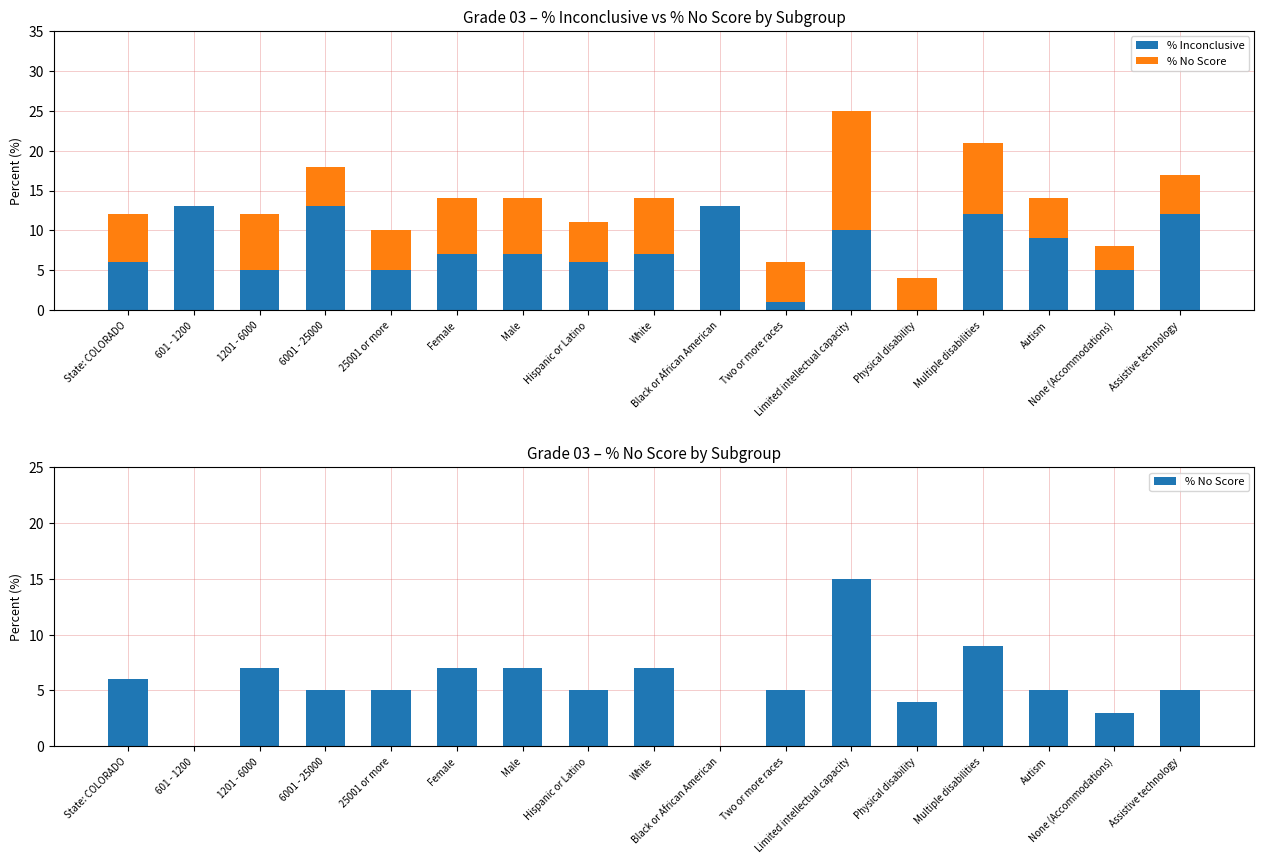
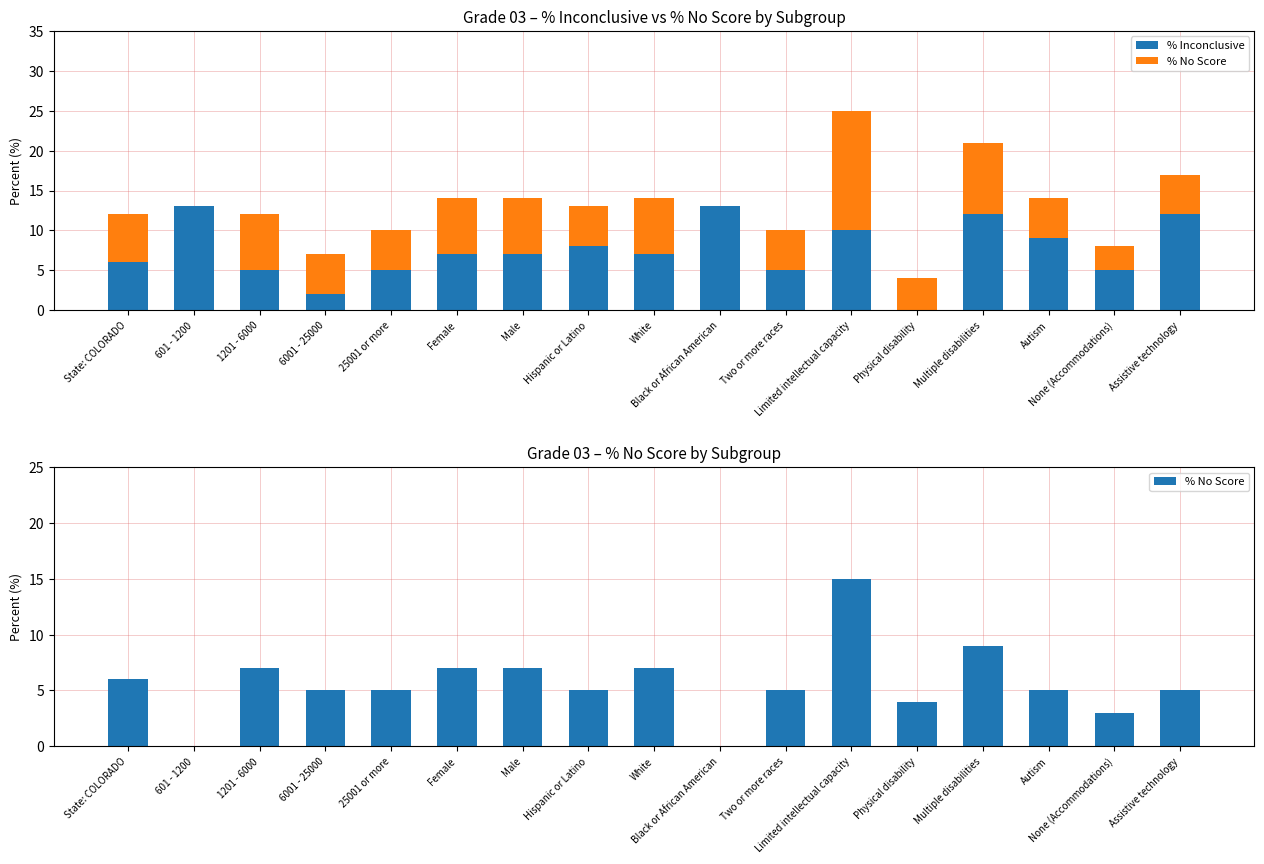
  {
    "Grade 03 – % Inconclusive vs % No Score by Subgroup": {
      "% Inconclusive": {
        "State: COLORADO": 6,
        "601 - 1200": 13,
        "1201 - 6000": 5,
-       "6001 - 25000": 13,
+       "6001 - 25000": 2,
        "25001 or more": 5,
        "Female": 7,
        "Male": 7,
-       "Hispanic or Latino": 6,
+       "Hispanic or Latino": 8,
        "White": 7,
        "Black or African American": 13,
-       "Two or more races": 1,
+       "Two or more races": 5,
        "Limited intellectual capacity": 10,
        "Physical disability": 0,
        "Multiple disabilities": 12,
        "Autism": 9,
        "None (Accommodations)": 5,
        "Assistive technology": 12
      }
    },
    "Grade 03 – % No Score by Subgroup": {
      "State: COLORADO": 6.0,
      "601 - 1200": 0.0,
      "1201 - 6000": 7.0,
      "6001 - 25000": 5.0,
      "25001 or more": 5.0,
      "Female": 7.0,
      "Male": 7.0,
      "Hispanic or Latino": 5.0,
      "White": 7.0,
      "Black or African American": 0.0,
      "Two or more races": 5.0,
      "Limited intellectual capacity": 15.0,
      "Physical disability": 4.0,
      "Multiple disabilities": 9.0,
      "Autism": 5.0,
      "None (Accommodations)": 3.0,
      "Assistive technology": 5.0
    }
  }
